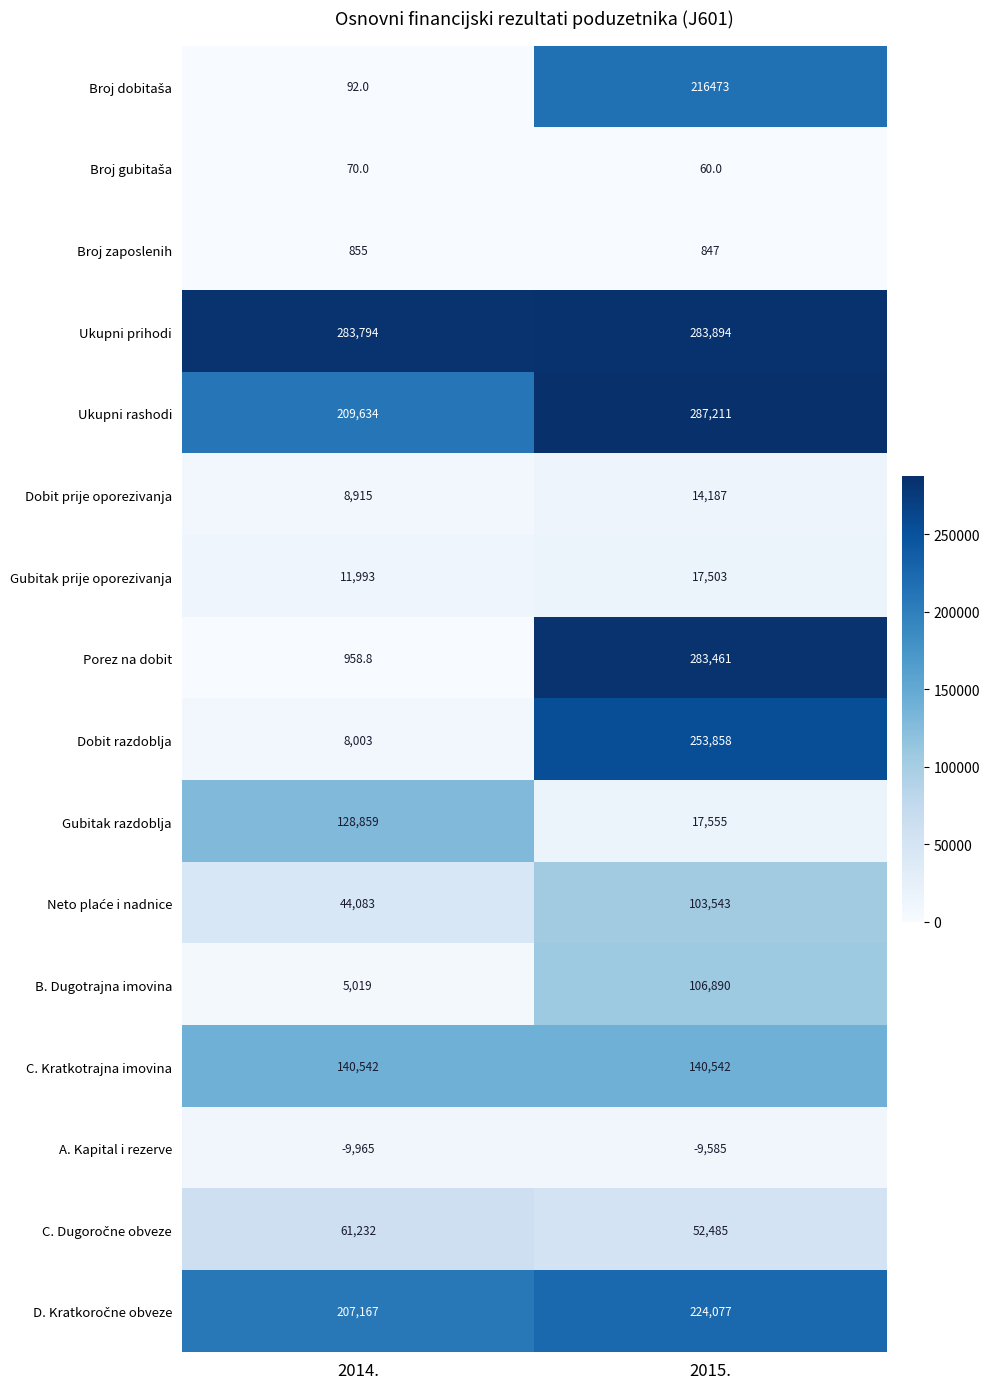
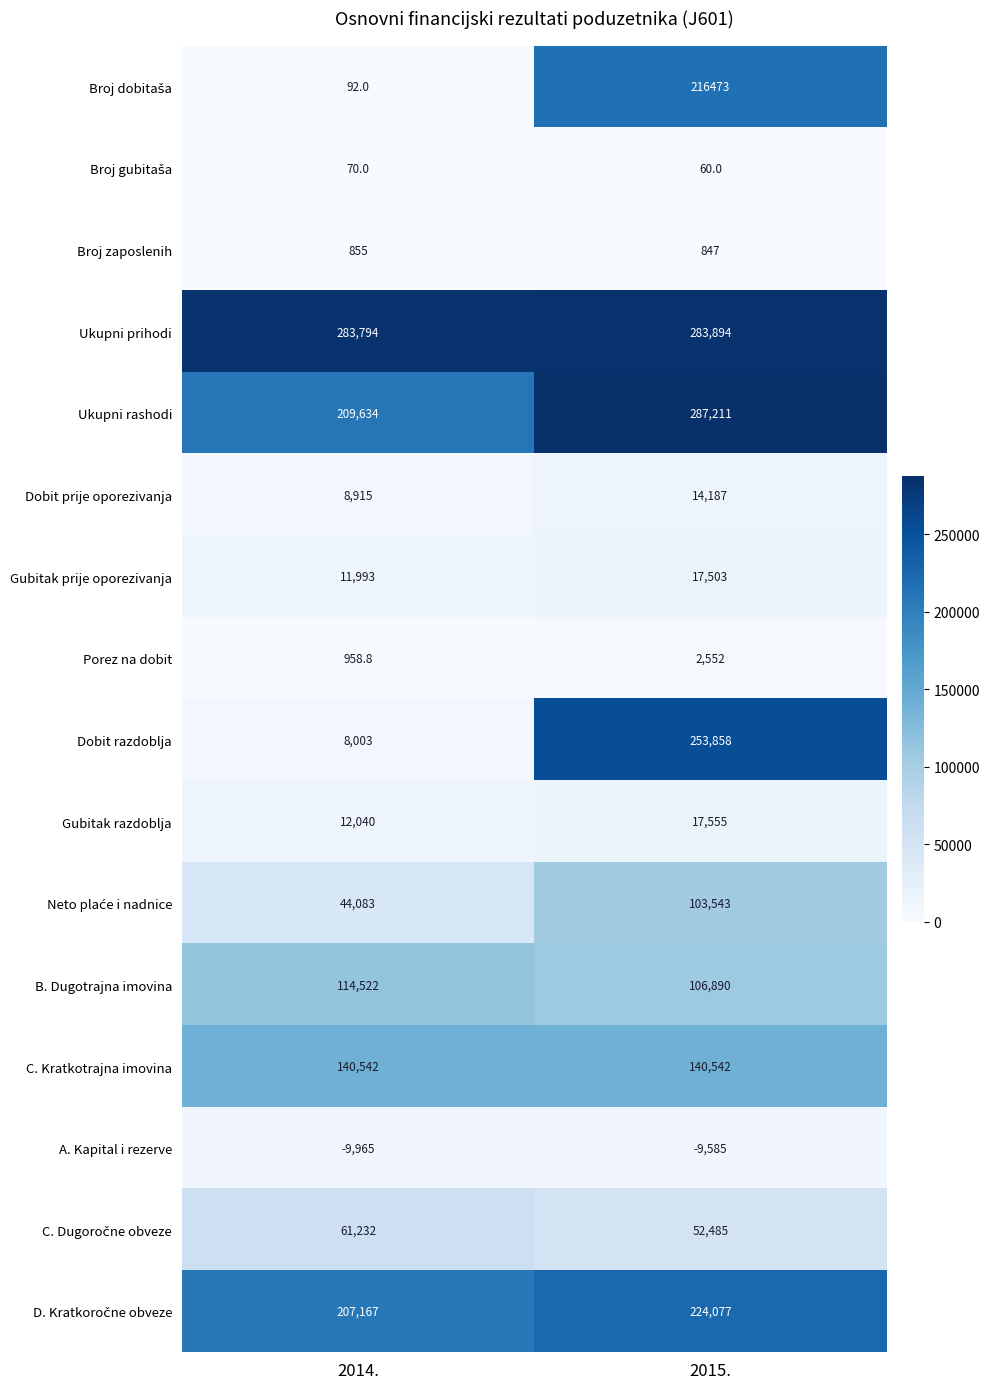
  {
    "Broj dobitaša": {
      "2014.": "92.0",
      "2015.": "216473"
    },
    "Broj gubitaša": {
      "2014.": "70.0",
      "2015.": "60.0"
    },
    "Broj zaposlenih": {
      "2014.": "855",
      "2015.": "847"
    },
    "Ukupni prihodi": {
      "2014.": "283,794",
      "2015.": "283,894"
    },
    "Ukupni rashodi": {
      "2014.": "209,634",
      "2015.": "287,211"
    },
    "Dobit prije oporezivanja": {
      "2014.": "8,915",
      "2015.": "14,187"
    },
    "Gubitak prije oporezivanja": {
      "2014.": "11,993",
      "2015.": "17,503"
    },
    "Porez na dobit": {
      "2014.": "958.8",
-     "2015.": "283,461"
+     "2015.": "2,552"
    },
    "Dobit razdoblja": {
      "2014.": "8,003",
      "2015.": "253,858"
    },
    "Gubitak razdoblja": {
-     "2014.": "128,859",
+     "2014.": "12,040",
      "2015.": "17,555"
    },
    "Neto plaće i nadnice": {
      "2014.": "44,083",
      "2015.": "103,543"
    },
    "B. Dugotrajna imovina": {
-     "2014.": "5,019",
+     "2014.": "114,522",
      "2015.": "106,890"
    },
    "C. Kratkotrajna imovina": {
      "2014.": "140,542",
      "2015.": "140,542"
    },
    "A. Kapital i rezerve": {
      "2014.": "-9,965",
      "2015.": "-9,585"
    },
    "C. Dugoročne obveze": {
      "2014.": "61,232",
      "2015.": "52,485"
    },
    "D. Kratkoročne obveze": {
      "2014.": "207,167",
      "2015.": "224,077"
    }
  }
